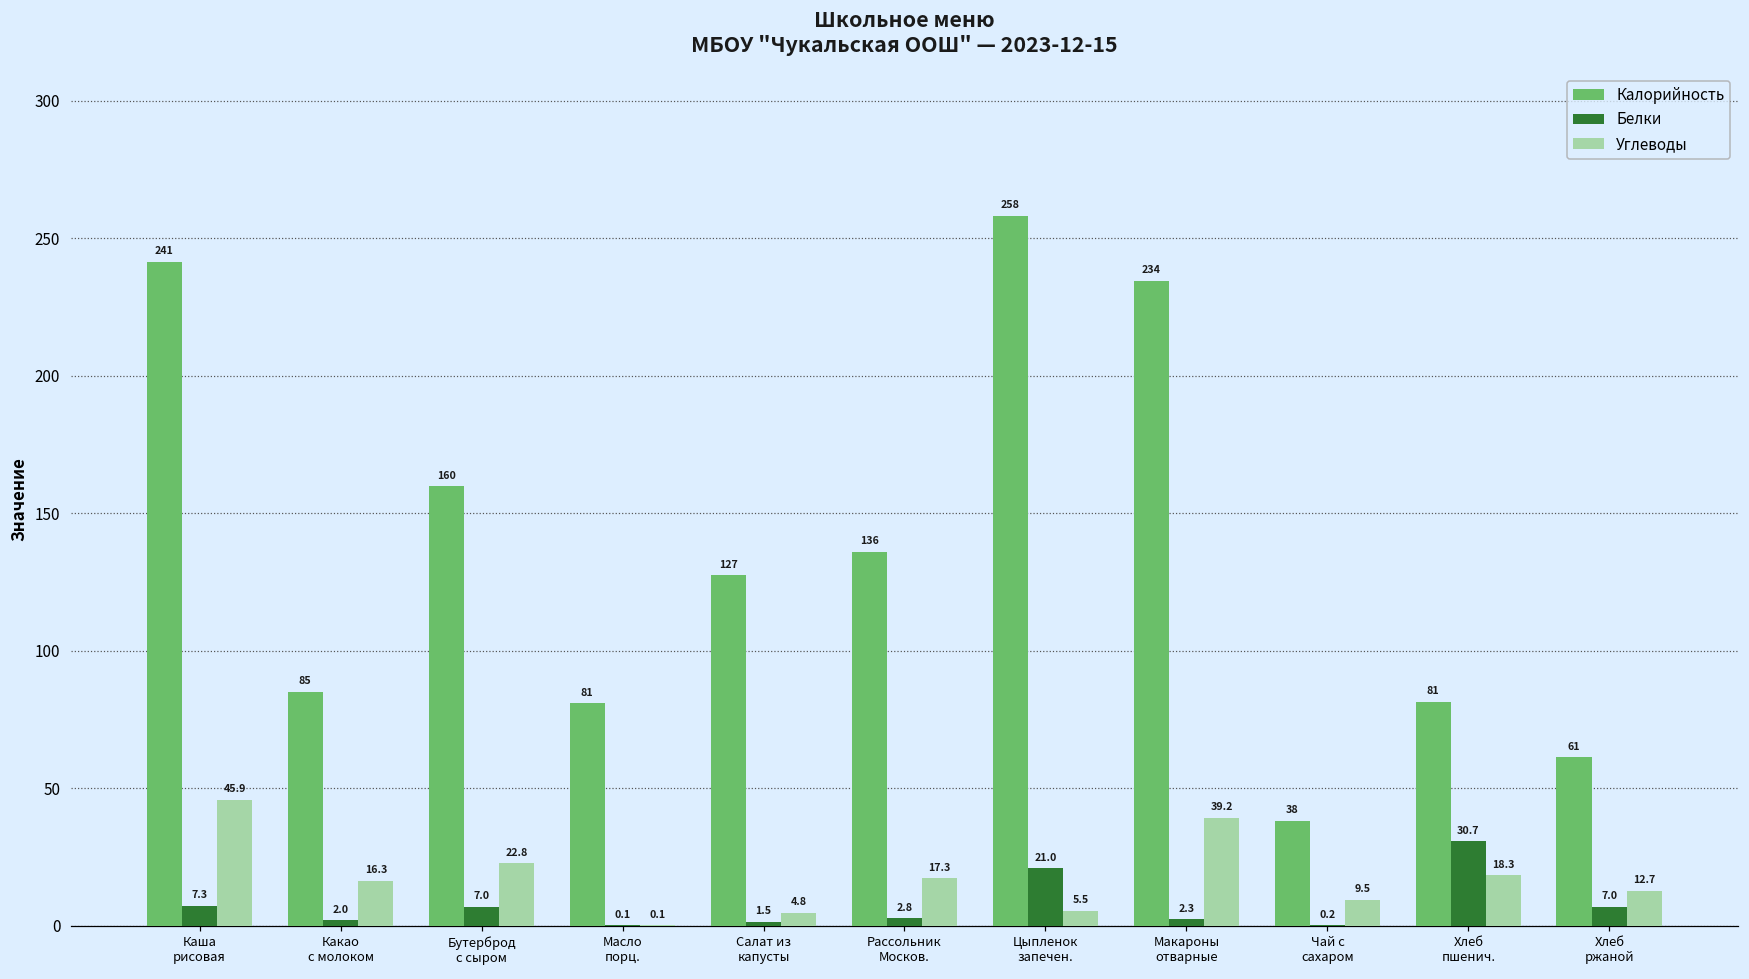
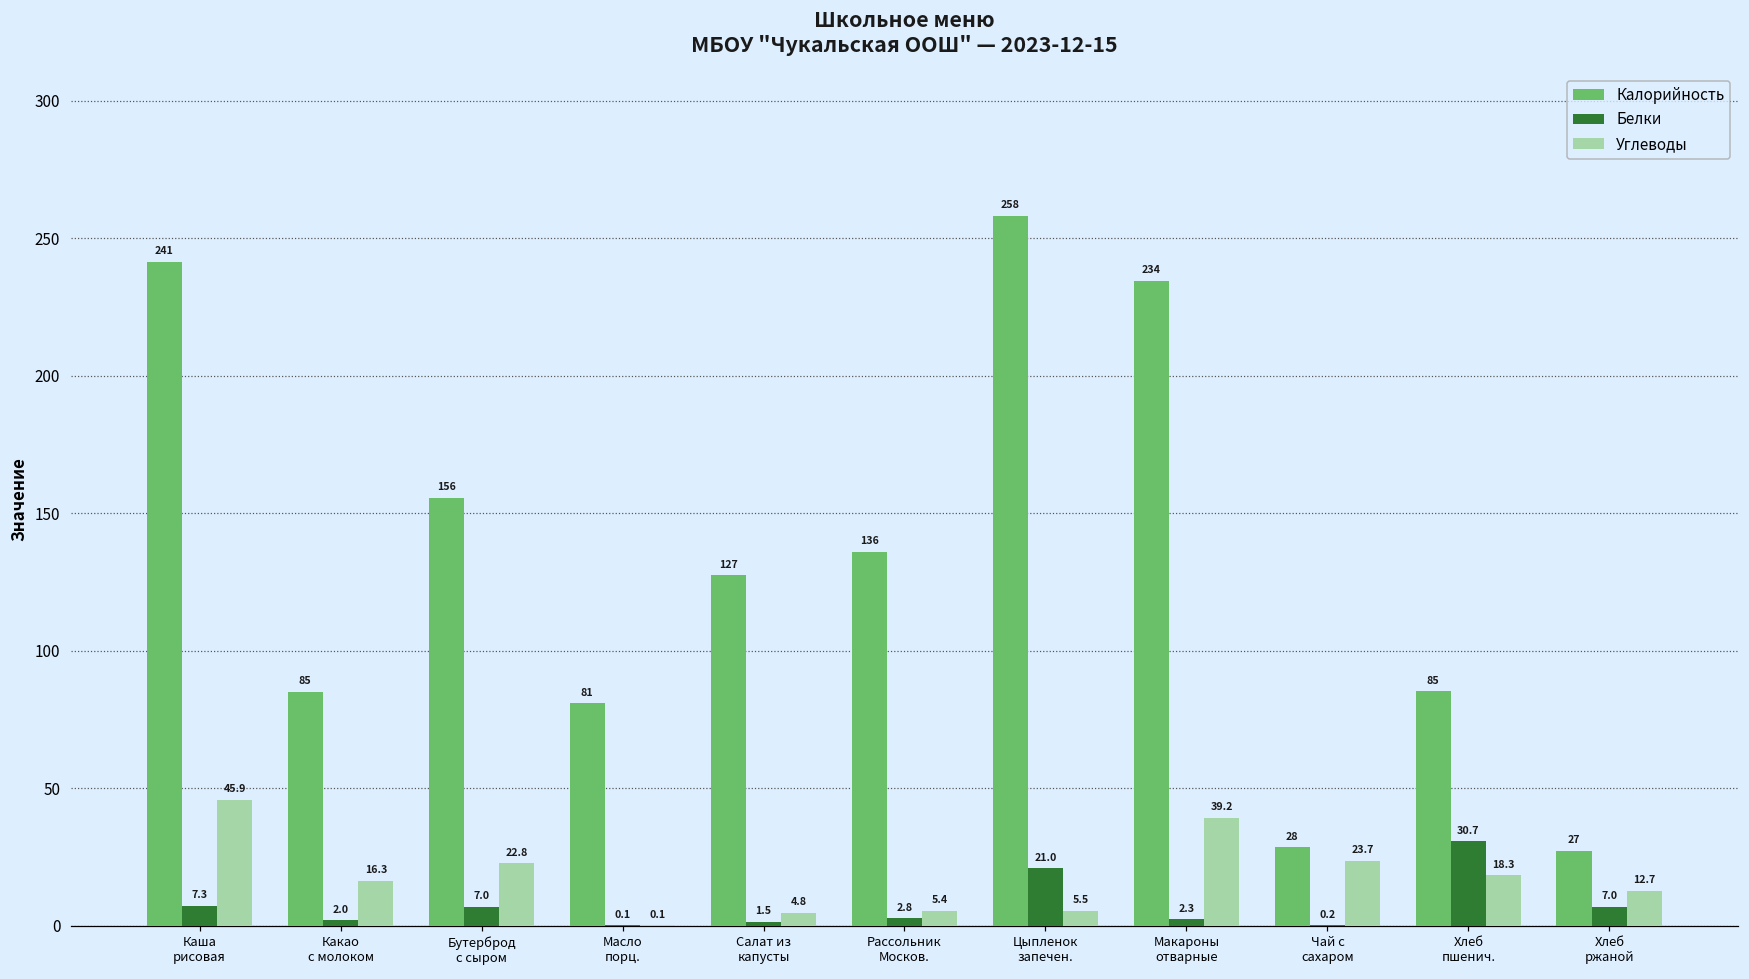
  {
    "Калорийность": {
      "Каша рисовая": 241,
      "Какао с молоком": 85,
-     "Бутерброд с сыром": 160,
+     "Бутерброд с сыром": 156,
      "Масло порц.": 81,
      "Салат из капусты": 127,
      "Рассольник Москов.": 136,
      "Цыпленок запечен.": 258,
      "Макароны отварные": 234,
-     "Чай с сахаром": 38,
-     "Хлеб пшенич.": 81,
-     "Хлеб ржаной": 61
+     "Чай с сахаром": 28,
+     "Хлеб пшенич.": 85,
+     "Хлеб ржаной": 27
    },
    "Белки": {
      "Каша рисовая": 7.3,
      "Какао с молоком": 2.0,
      "Бутерброд с сыром": 7.0,
      "Масло порц.": 0.1,
      "Салат из капусты": 1.5,
      "Рассольник Москов.": 2.8,
      "Цыпленок запечен.": 21.0,
      "Макароны отварные": 2.3,
      "Чай с сахаром": 0.2,
      "Хлеб пшенич.": 30.7,
      "Хлеб ржаной": 7.0
    },
    "Углеводы": {
      "Каша рисовая": 45.9,
      "Какао с молоком": 16.3,
      "Бутерброд с сыром": 22.8,
      "Масло порц.": 0.1,
      "Салат из капусты": 4.8,
-     "Рассольник Москов.": 17.3,
+     "Рассольник Москов.": 5.4,
      "Цыпленок запечен.": 5.5,
      "Макароны отварные": 39.2,
-     "Чай с сахаром": 9.5,
+     "Чай с сахаром": 23.7,
      "Хлеб пшенич.": 18.3,
      "Хлеб ржаной": 12.7
    }
  }
